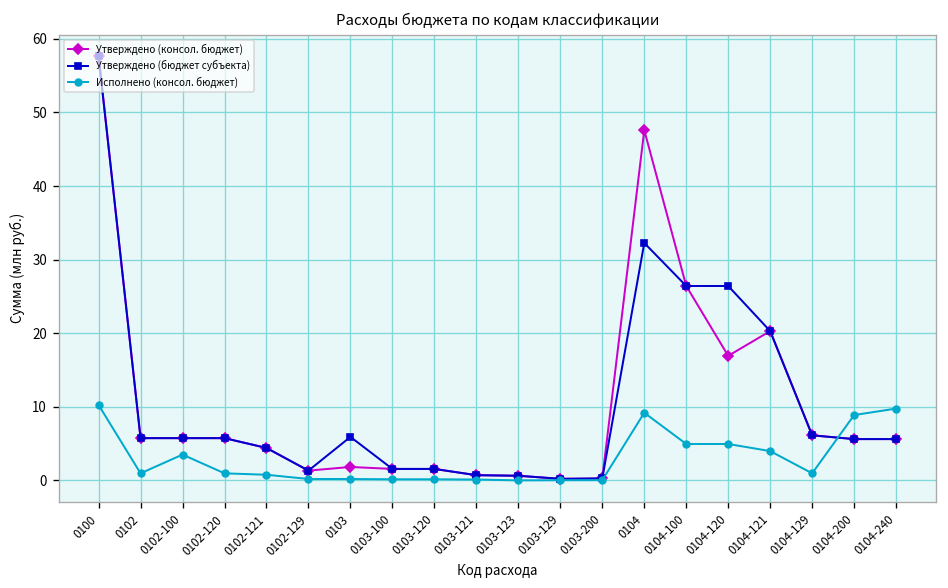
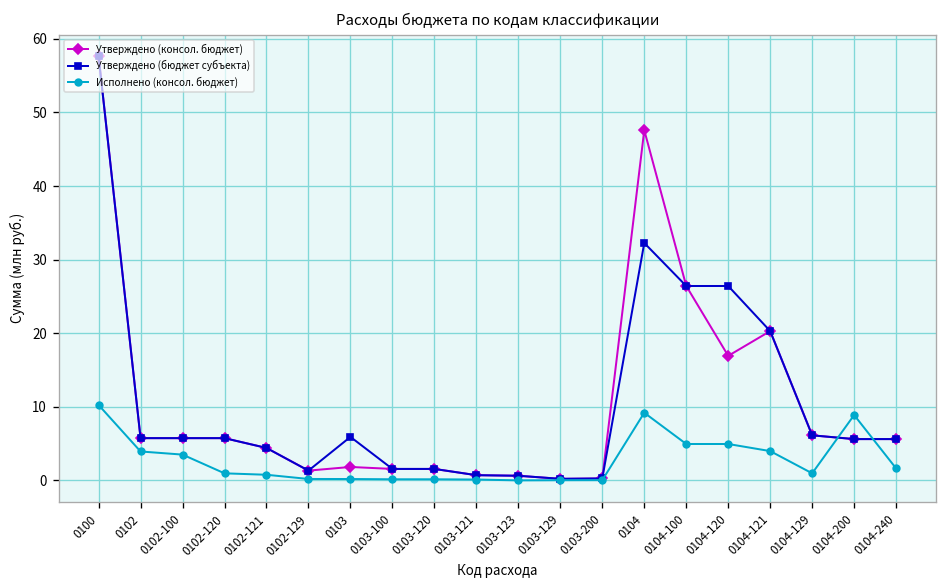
  {
    "Утверждено (консол. бюджет)": {
      "0103": 2,
      "0104": 48,
      "0104-120": 17
    },
    "Утверждено (бюджет субъекта)": {
      "0103": 6,
      "0104": 32,
      "0104-120": 26
    },
    "Исполнено (консол. бюджет)": {
      "0100": 10,
-     "0102": 1,
+     "0102": 4,
      "0102-100": 4,
      "0102-120": 1,
      "0102-121": 1,
      "0102-129": 0,
      "0103": 0,
      "0103-100": 0,
      "0103-120": 0,
      "0103-121": 0,
      "0103-123": 0,
      "0104": 9,
      "0104-100": 5,
      "0104-120": 5,
      "0104-121": 4,
      "0104-129": 1,
      "0104-200": 9,
-     "0104-240": 10
+     "0104-240": 2
    }
  }
